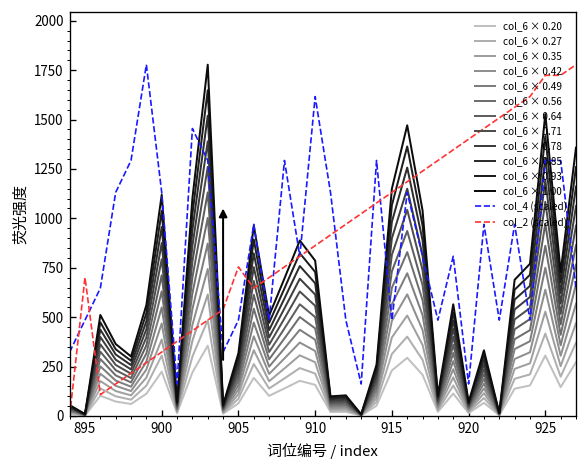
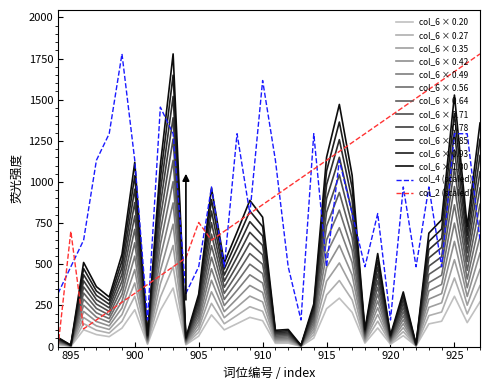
  {
    "col_4 (scaled)": {
      "895": 480,
      "905": 480,
      "910": 1620,
      "920": 160
    },
    "col_2 (scaled)": {
      "895": 700,
      "900": 320,
      "905": 750,
      "910": 860,
      "915": 1130,
      "920": 1400,
-     "925": 1720
+     "925": 1670
    }
  }
